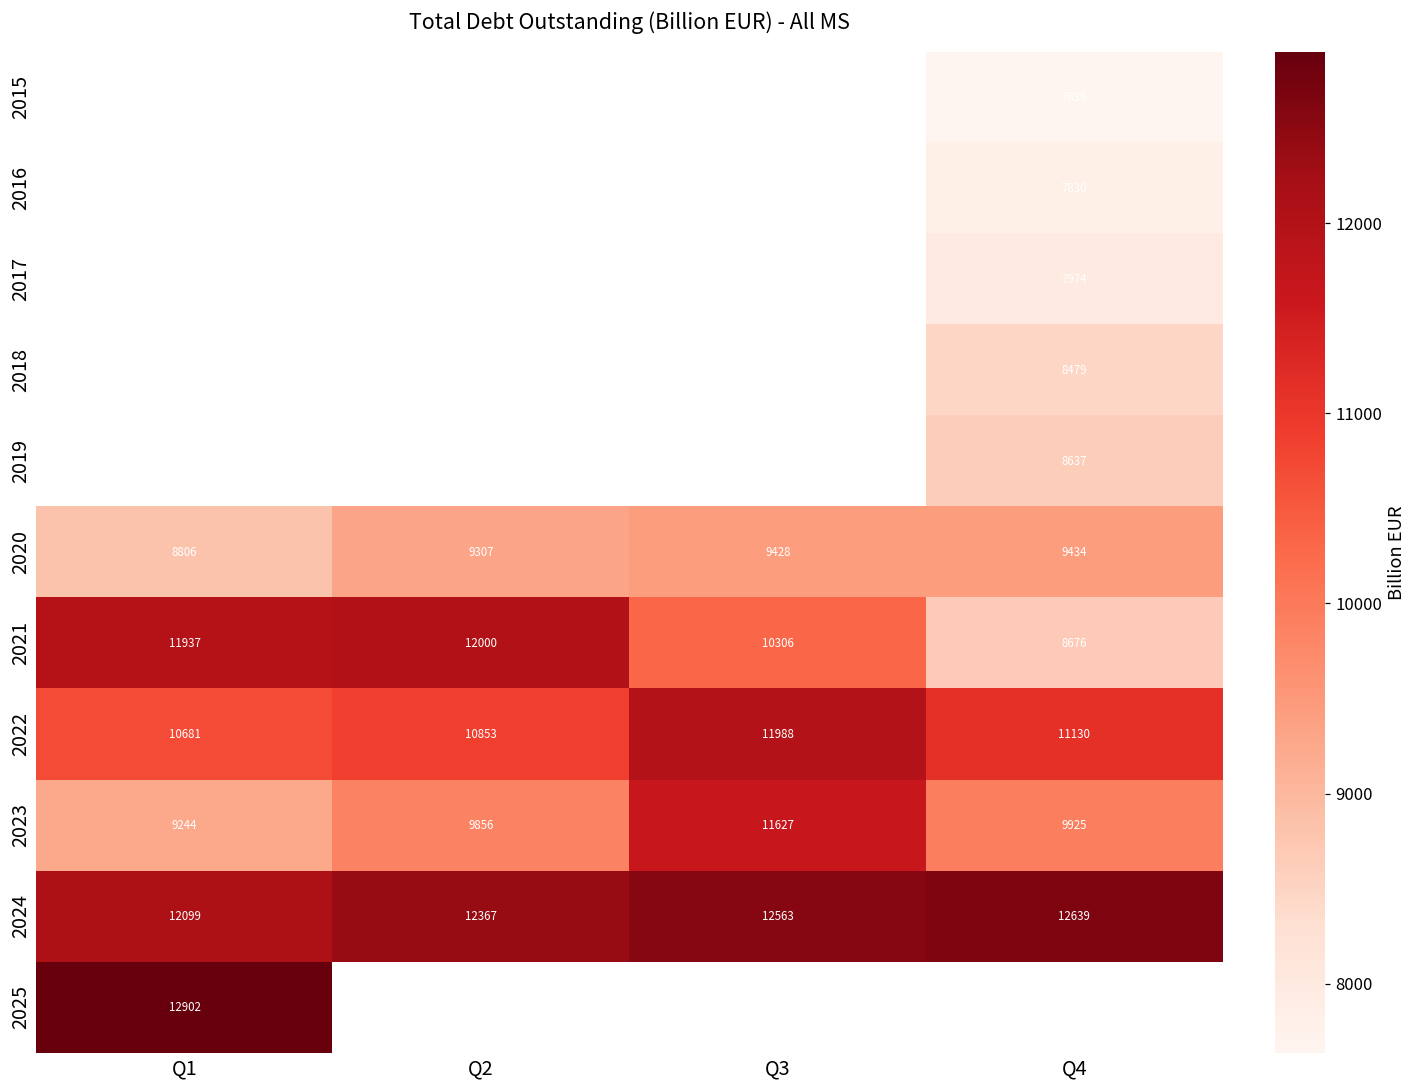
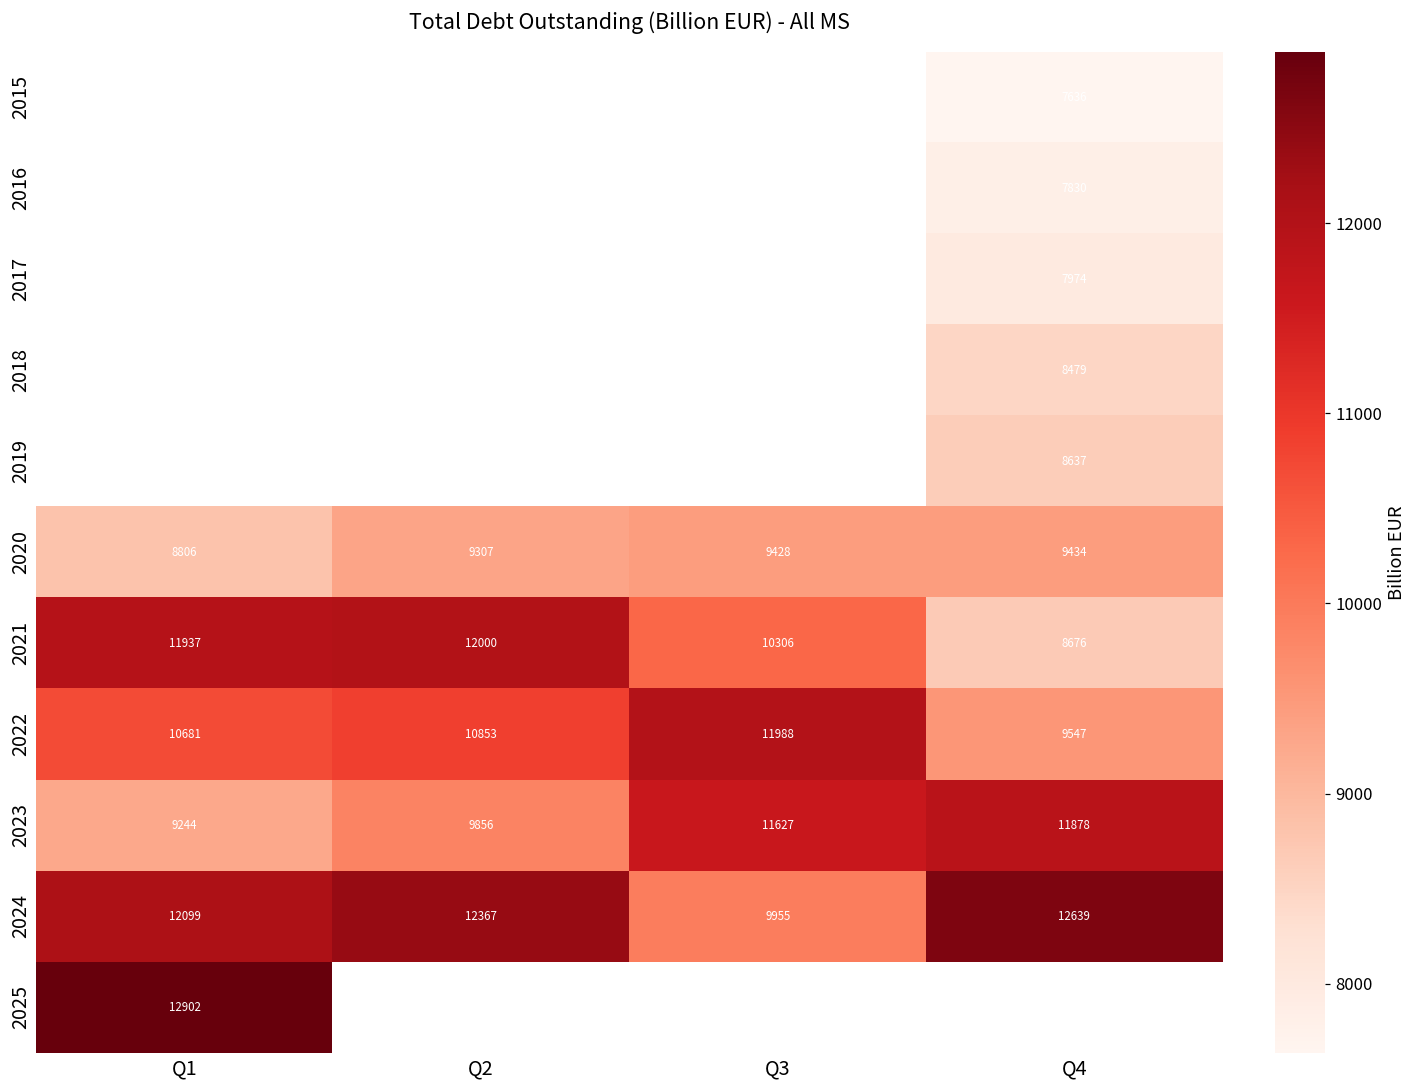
  {
    "2018": {
      "Q4": 8479
    },
    "2019": {
      "Q4": 8637
    },
    "2020": {
      "Q1": 8806,
      "Q2": 9307,
      "Q3": 9428,
      "Q4": 9434
    },
    "2021": {
      "Q1": 11937,
      "Q2": 12000,
      "Q3": 10306,
      "Q4": 8676
    },
    "2022": {
      "Q1": 10681,
      "Q2": 10853,
      "Q3": 11988,
-     "Q4": 11130
+     "Q4": 9547
    },
    "2023": {
      "Q1": 9244,
      "Q2": 9856,
      "Q3": 11627,
-     "Q4": 9925
+     "Q4": 11878
    },
    "2024": {
      "Q1": 12099,
      "Q2": 12367,
-     "Q3": 12563,
+     "Q3": 9955,
      "Q4": 12639
    },
    "2025": {
      "Q1": 12902
    }
  }
